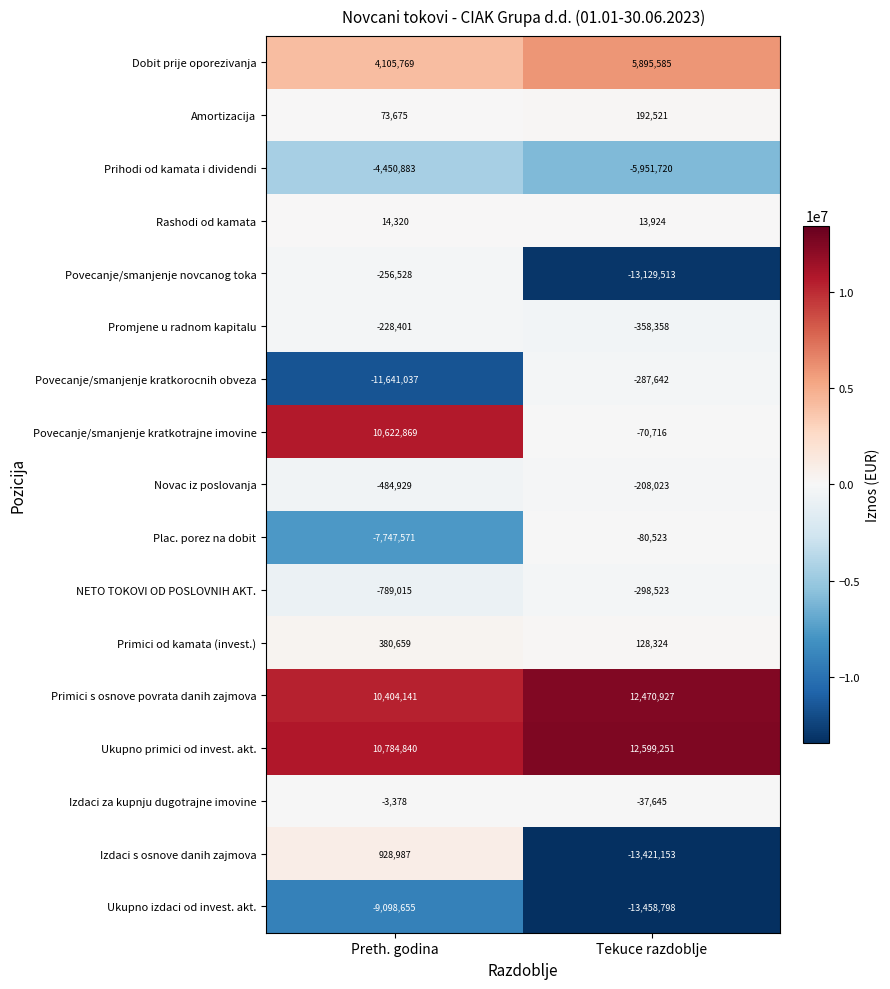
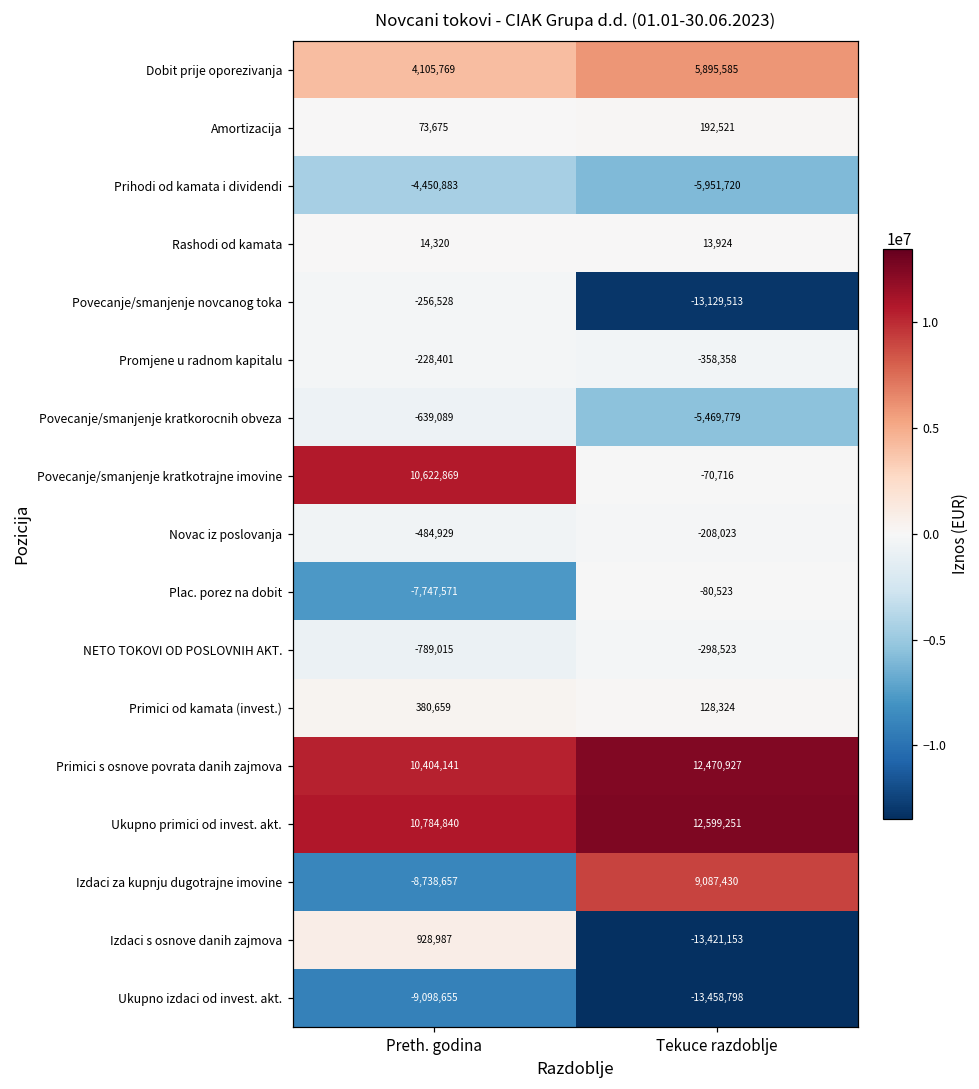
  {
    "Dobit prije oporezivanja": {
      "Preth. godina": "4,105,769",
      "Tekuce razdoblje": "5,895,585"
    },
    "Amortizacija": {
      "Preth. godina": "73,675",
      "Tekuce razdoblje": "192,521"
    },
    "Prihodi od kamata i dividendi": {
      "Preth. godina": "-4,450,883",
      "Tekuce razdoblje": "-5,951,720"
    },
    "Rashodi od kamata": {
      "Preth. godina": "14,320",
      "Tekuce razdoblje": "13,924"
    },
    "Povecanje/smanjenje novcanog toka": {
      "Preth. godina": "-256,528",
      "Tekuce razdoblje": "-13,129,513"
    },
    "Promjene u radnom kapitalu": {
      "Preth. godina": "-228,401",
      "Tekuce razdoblje": "-358,358"
    },
    "Povecanje/smanjenje kratkorocnih obveza": {
-     "Preth. godina": "-11,641,037",
-     "Tekuce razdoblje": "-287,642"
+     "Preth. godina": "-639,089",
+     "Tekuce razdoblje": "-5,469,779"
    },
    "Povecanje/smanjenje kratkotrajne imovine": {
      "Preth. godina": "10,622,869",
      "Tekuce razdoblje": "-70,716"
    },
    "Novac iz poslovanja": {
      "Preth. godina": "-484,929",
      "Tekuce razdoblje": "-208,023"
    },
    "Plac. porez na dobit": {
      "Preth. godina": "-7,747,571",
      "Tekuce razdoblje": "-80,523"
    },
    "NETO TOKOVI OD POSLOVNIH AKT.": {
      "Preth. godina": "-789,015",
      "Tekuce razdoblje": "-298,523"
    },
    "Primici od kamata (invest.)": {
      "Preth. godina": "380,659",
      "Tekuce razdoblje": "128,324"
    },
    "Primici s osnove povrata danih zajmova": {
      "Preth. godina": "10,404,141",
      "Tekuce razdoblje": "12,470,927"
    },
    "Ukupno primici od invest. akt.": {
      "Preth. godina": "10,784,840",
      "Tekuce razdoblje": "12,599,251"
    },
    "Izdaci za kupnju dugotrajne imovine": {
-     "Preth. godina": "-3,378",
-     "Tekuce razdoblje": "-37,645"
+     "Preth. godina": "-8,738,657",
+     "Tekuce razdoblje": "9,087,430"
    },
    "Izdaci s osnove danih zajmova": {
      "Preth. godina": "928,987",
      "Tekuce razdoblje": "-13,421,153"
    },
    "Ukupno izdaci od invest. akt.": {
      "Preth. godina": "-9,098,655",
      "Tekuce razdoblje": "-13,458,798"
    }
  }
